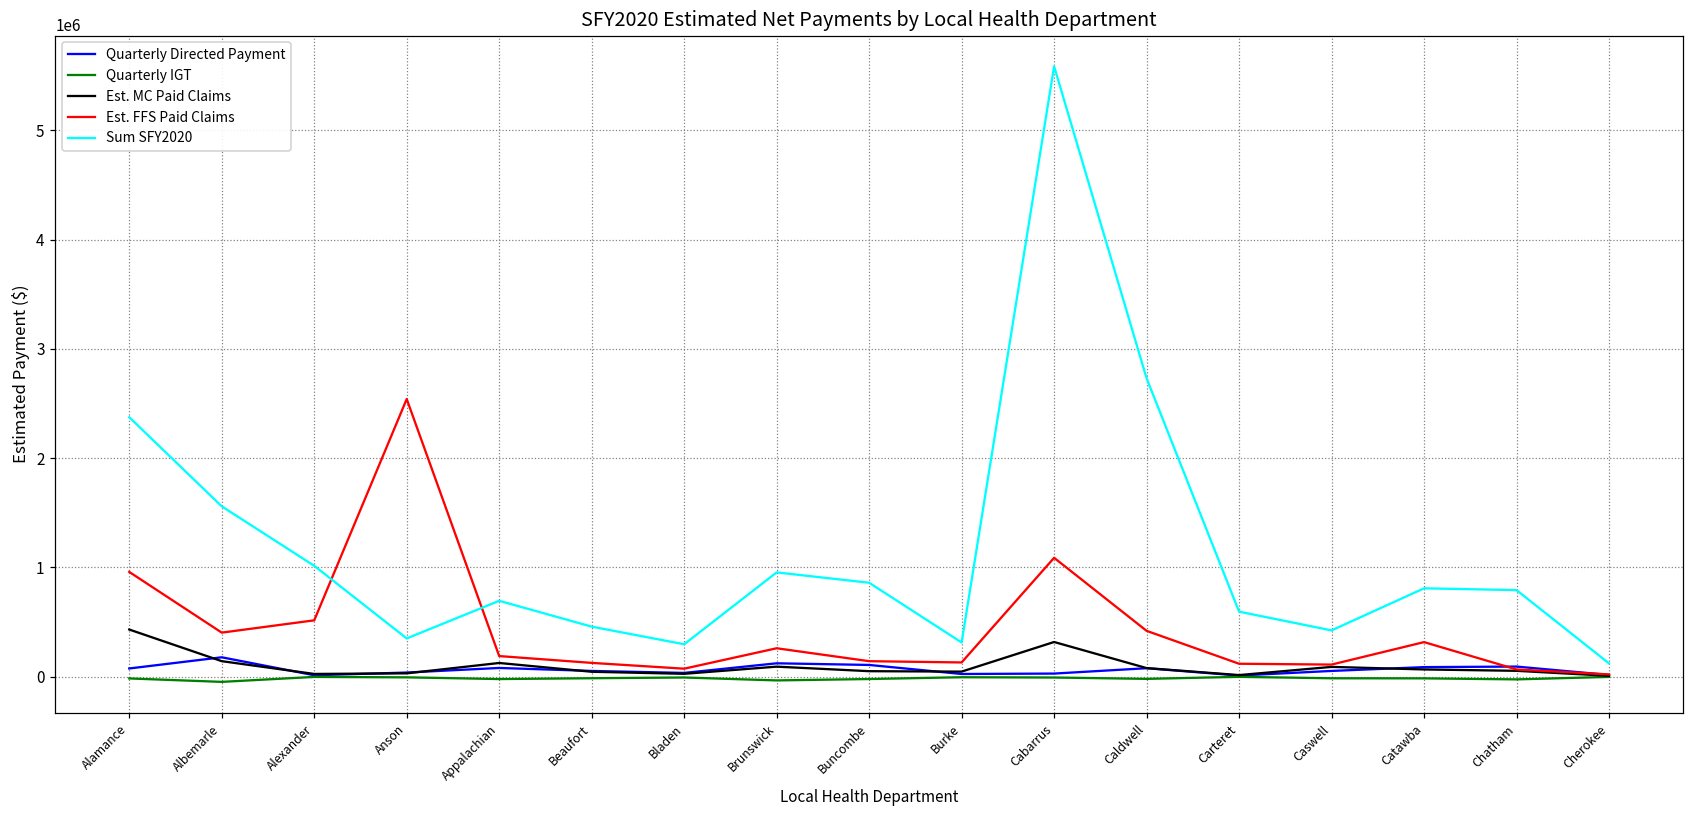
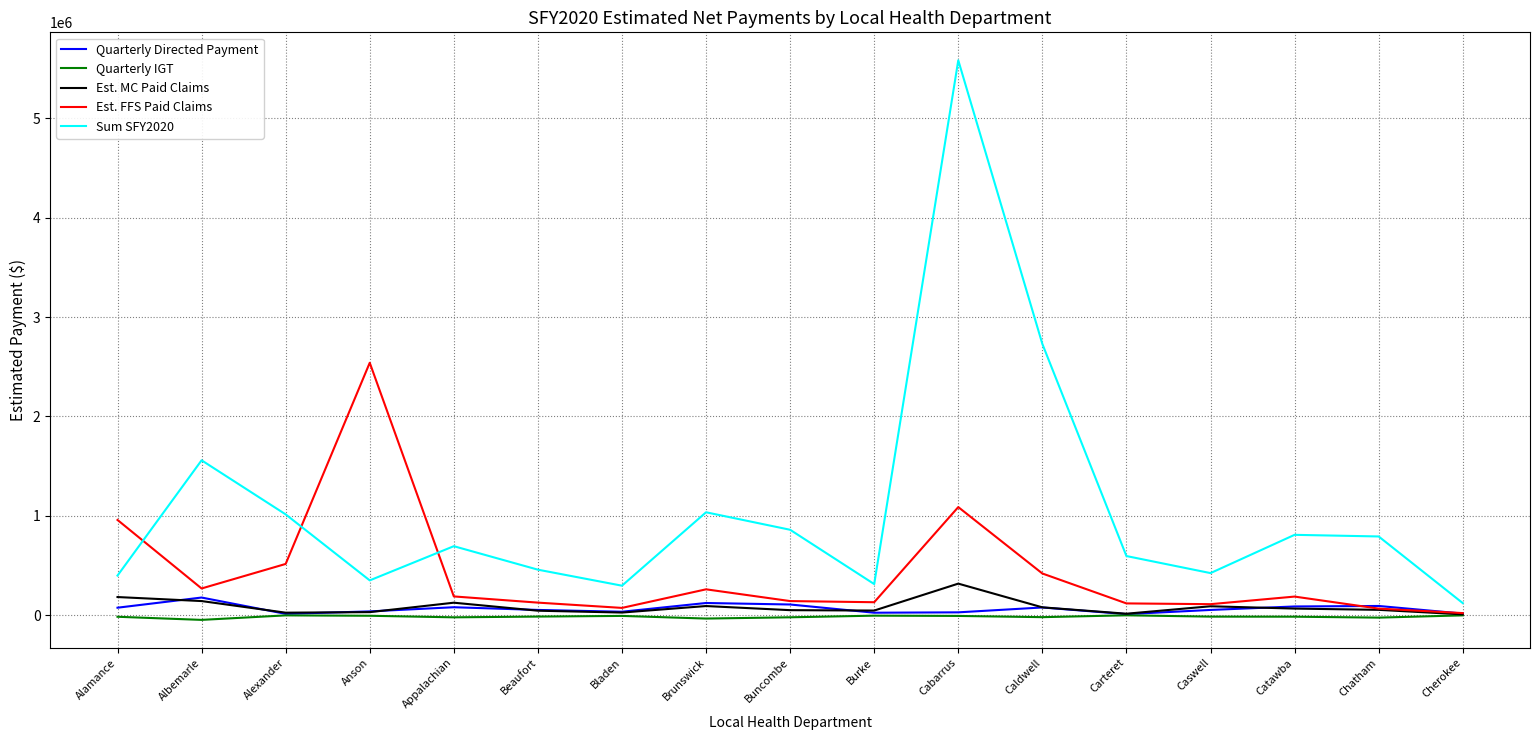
  {
    "Quarterly Directed Payment": {
      "Alamance": 100000,
      "Albemarle": 200000,
      "Appalachian": 100000,
      "Brunswick": 100000,
      "Buncombe": 100000,
      "Cabarrus": 0,
      "Caswell": 100000,
      "Chatham": 100000
    },
    "Quarterly IGT": {
      "Alamance": 0,
      "Albemarle": 0,
      "Anson": 0,
      "Appalachian": 0,
      "Beaufort": 0,
      "Bladen": 0,
      "Brunswick": 0,
      "Buncombe": 0,
      "Burke": 0,
      "Cabarrus": 0,
      "Caldwell": 0,
      "Caswell": 0,
      "Catawba": 0,
      "Chatham": 0
    },
    "Est. MC Paid Claims": {
-     "Alamance": 400000,
+     "Alamance": 200000,
      "Albemarle": 100000,
      "Appalachian": 100000,
      "Brunswick": 100000,
      "Buncombe": 0,
      "Cabarrus": 300000
    },
    "Est. FFS Paid Claims": {
      "Alamance": 1000000,
-     "Albemarle": 400000,
+     "Albemarle": 300000,
      "Alexander": 500000,
      "Anson": 2500000,
      "Appalachian": 200000,
      "Beaufort": 100000,
      "Bladen": 100000,
      "Brunswick": 300000,
      "Buncombe": 100000,
      "Burke": 100000,
      "Cabarrus": 1100000,
      "Caldwell": 400000,
      "Carteret": 100000,
-     "Catawba": 300000
+     "Catawba": 200000
    },
    "Sum SFY2020": {
-     "Alamance": 2400000,
+     "Alamance": 400000,
      "Albemarle": 1600000,
      "Alexander": 1000000,
      "Anson": 300000,
      "Appalachian": 700000,
      "Beaufort": 500000,
      "Bladen": 300000,
-     "Brunswick": 950000,
+     "Brunswick": 1030000,
      "Buncombe": 900000,
      "Burke": 300000,
      "Cabarrus": 5600000,
      "Caldwell": 2700000,
      "Carteret": 600000,
      "Caswell": 400000,
      "Catawba": 800000,
      "Chatham": 800000,
      "Cherokee": 100000
    }
  }
